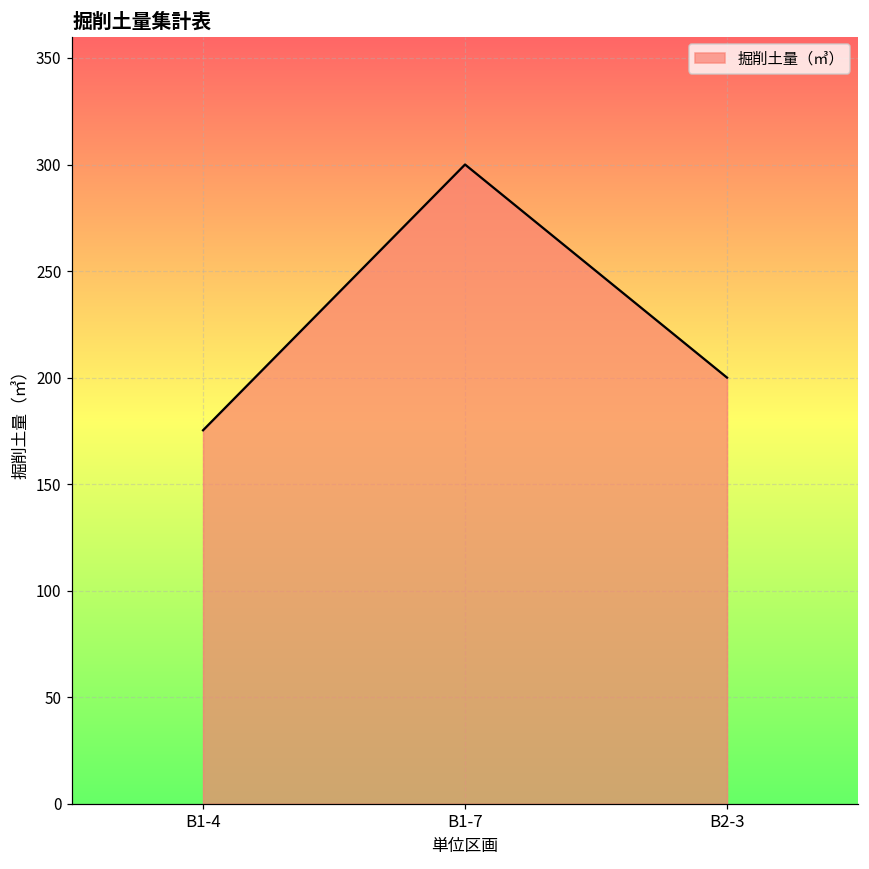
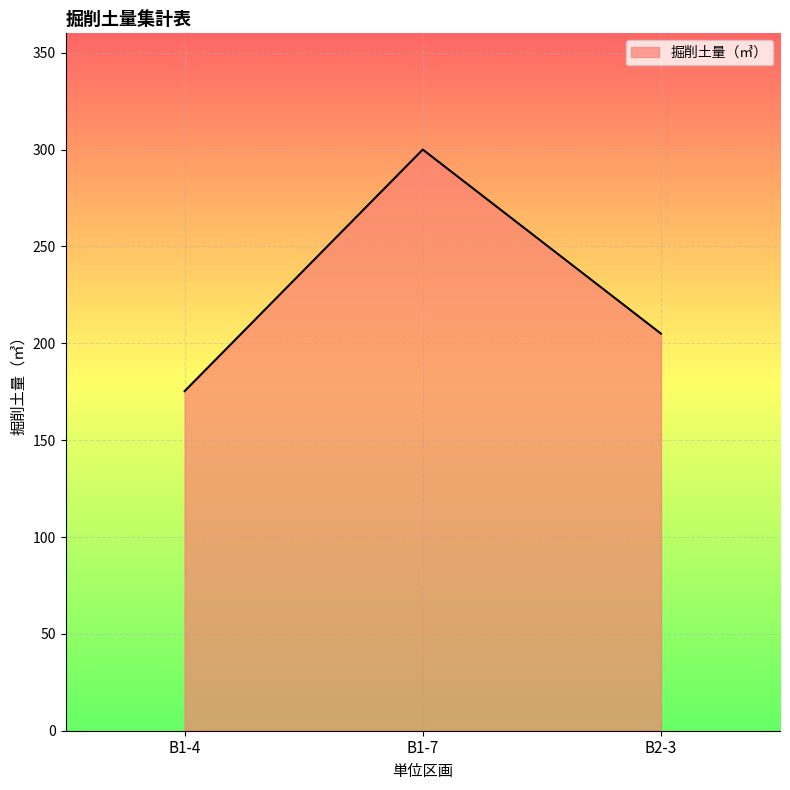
  {
    "B1-4": 175,
    "B1-7": 300,
-   "B2-3": 200
+   "B2-3": 205
  }
